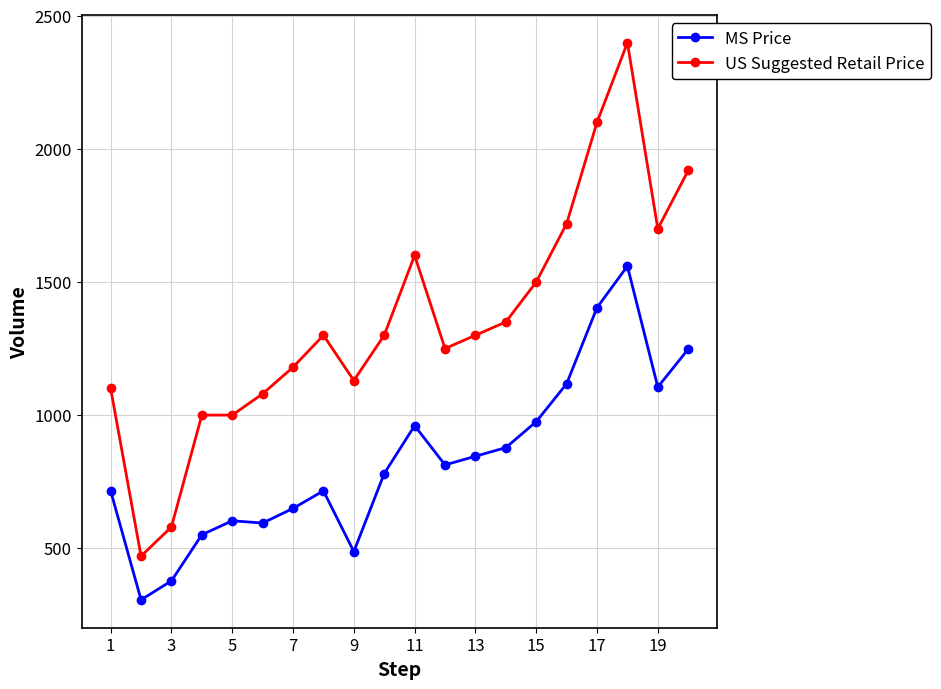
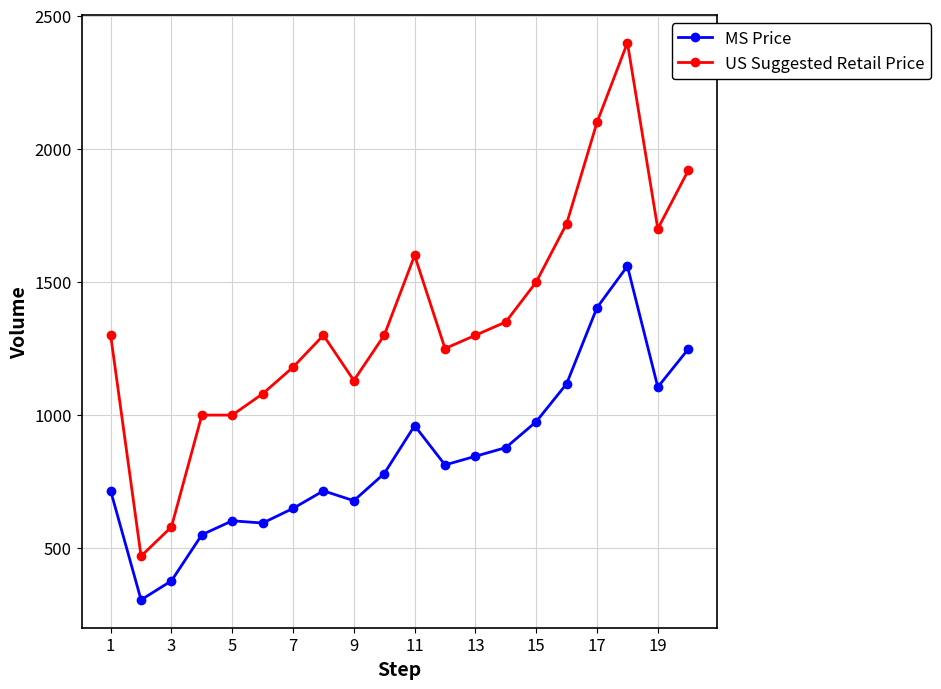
  {
    "MS Price": {
      "1": 710,
      "3": 380,
      "5": 600,
      "7": 650,
-     "9": 490,
+     "9": 680,
      "11": 960,
      "13": 840,
      "15": 970,
      "17": 1400,
      "19": 1100
    },
    "US Suggested Retail Price": {
-     "1": 1100,
+     "1": 1300,
      "3": 580,
      "5": 1000,
      "7": 1180,
      "9": 1130,
      "11": 1600,
      "13": 1300,
      "15": 1500,
      "17": 2100,
      "19": 1700
    }
  }
